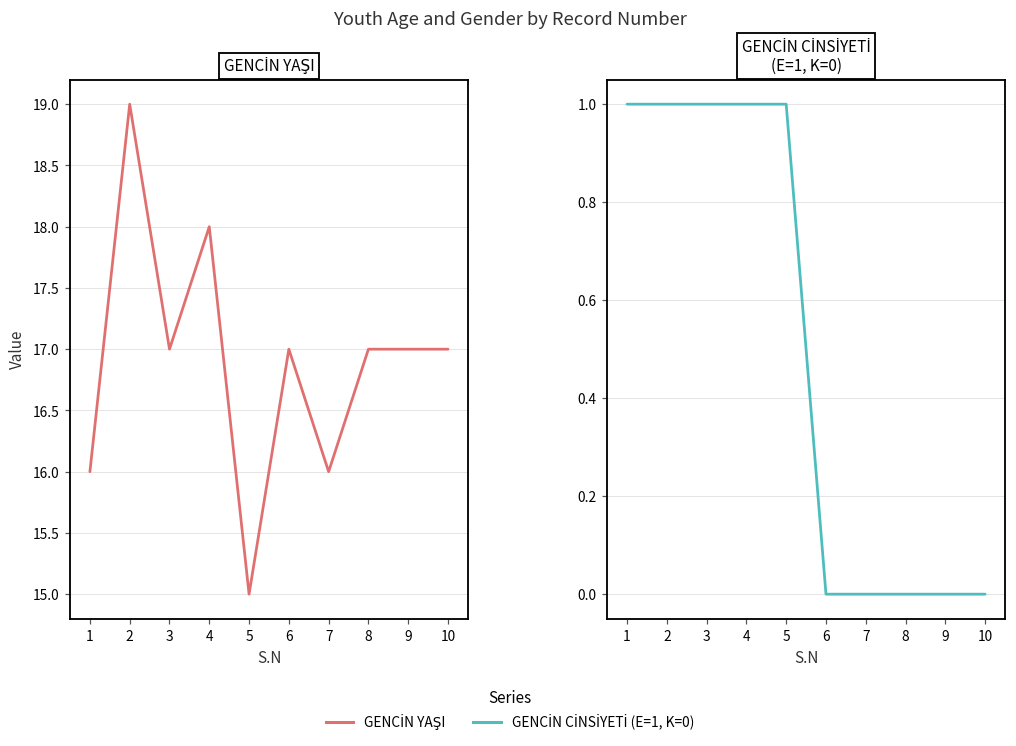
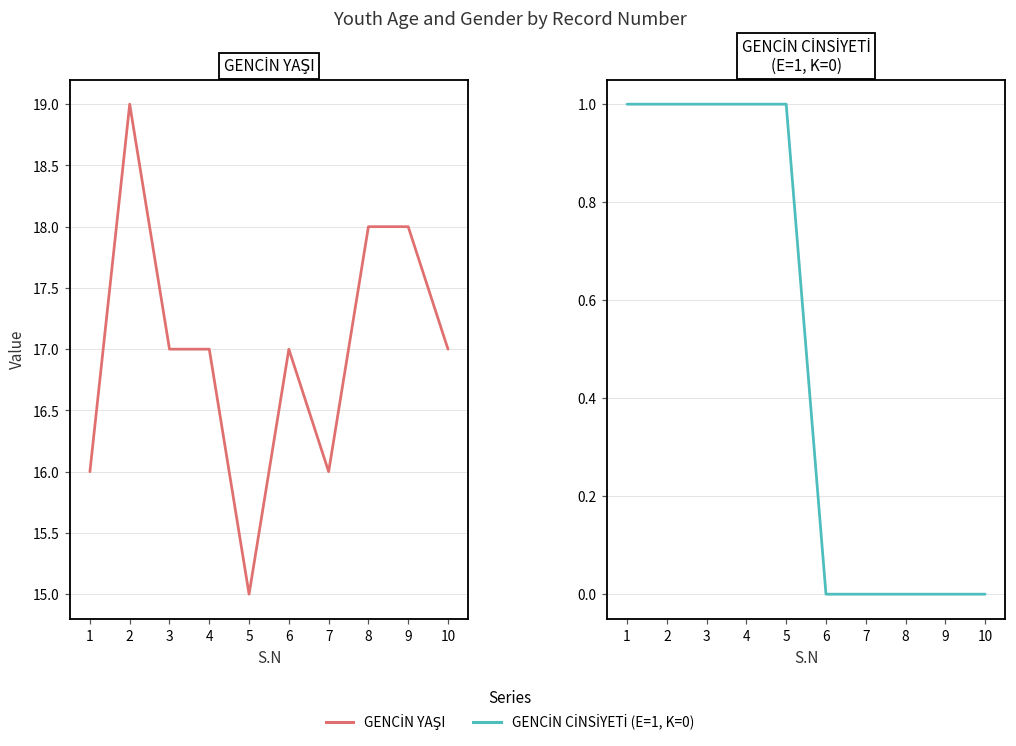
  {
    "GENCİN YAŞI": {
      "1": 16,
      "2": 19,
      "3": 17,
-     "4": 18,
+     "4": 17,
      "5": 15,
      "6": 17,
      "7": 16,
-     "8": 17,
-     "9": 17,
+     "8": 18,
+     "9": 18,
      "10": 17
    },
    "GENCİN CİNSİYETİ (E=1, K=0)": {
      "1": 1.00,
      "2": 1.00,
      "3": 1.00,
      "4": 1.00,
      "5": 1.00,
      "6": 0.00,
      "7": 0.00,
      "8": 0.00,
      "9": 0.00,
      "10": 0.00
    }
  }
